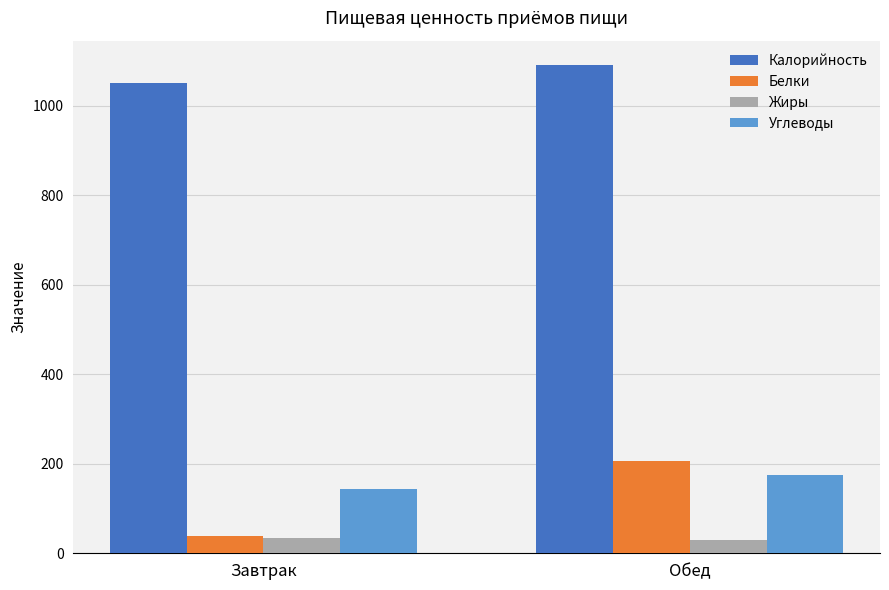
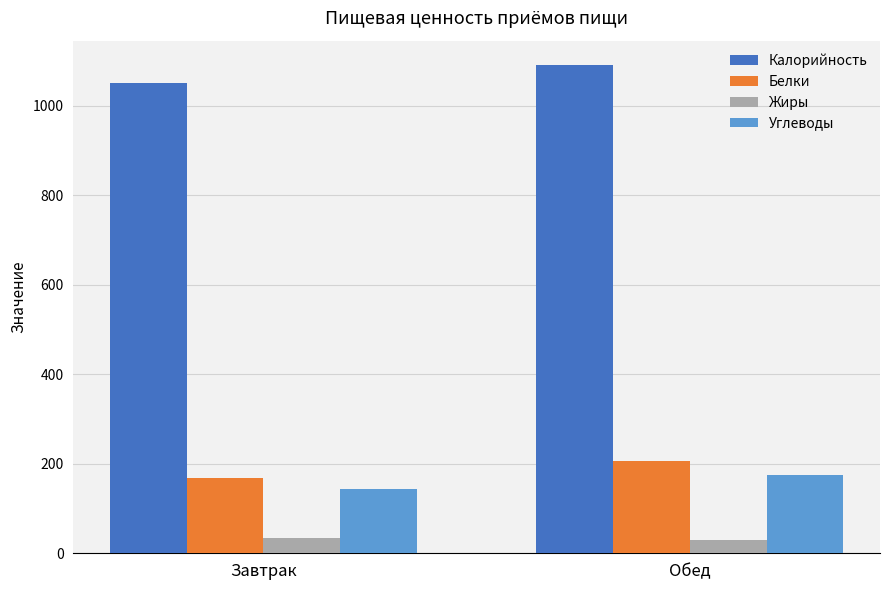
  {
    "Белки": {
-     "Завтрак": 40,
+     "Завтрак": 170,
      "Обед": 210
    },
    "Жиры": {
      "Завтрак": 40,
      "Обед": 30
    }
  }
